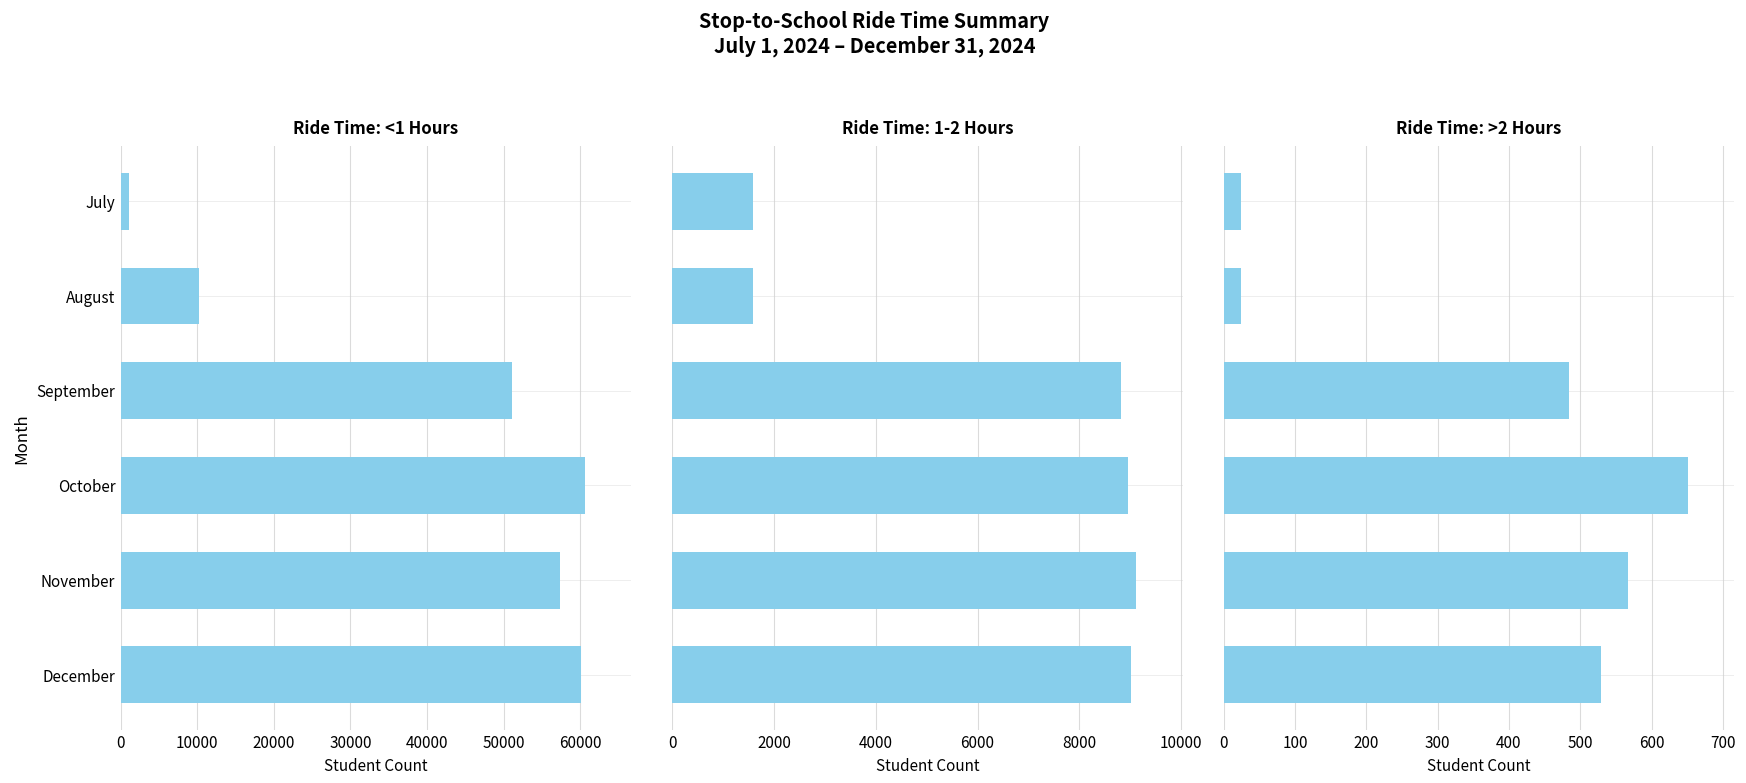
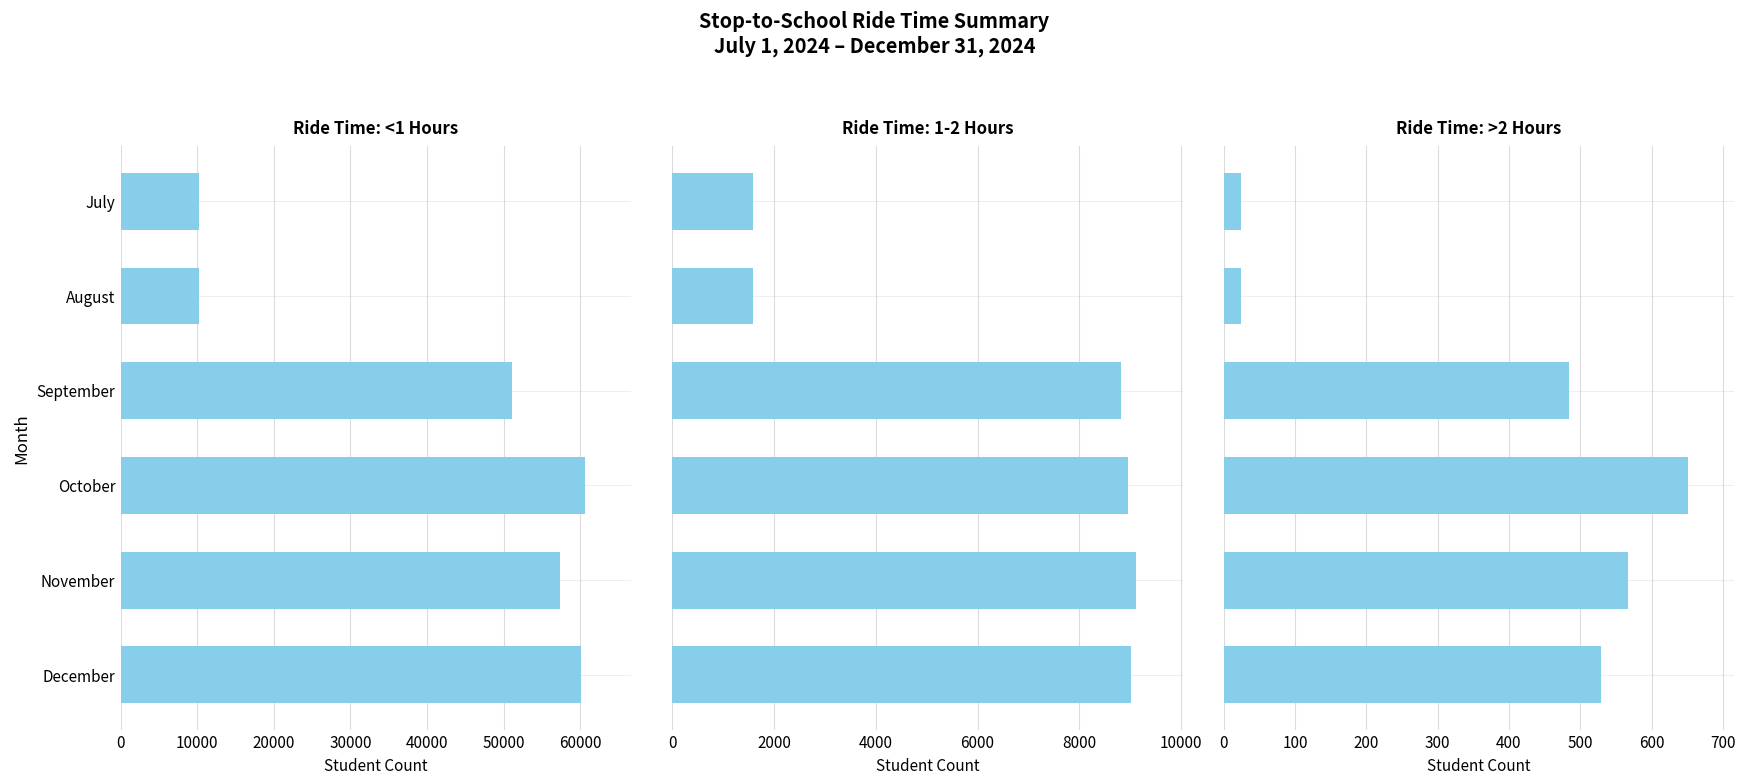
  {
    "Ride Time: <1 Hours": {
-     "July": 1000,
+     "July": 10000,
      "August": 10000,
      "September": 51000,
      "October": 61000,
      "November": 57000,
      "December": 60000
    }
  }
